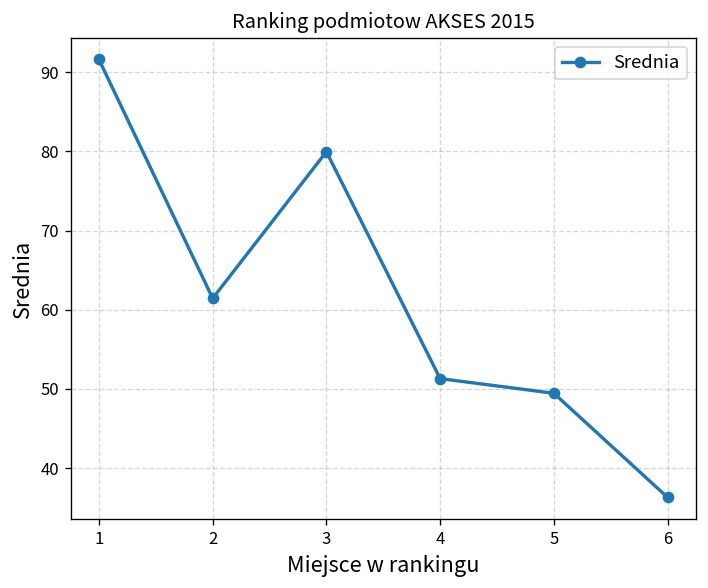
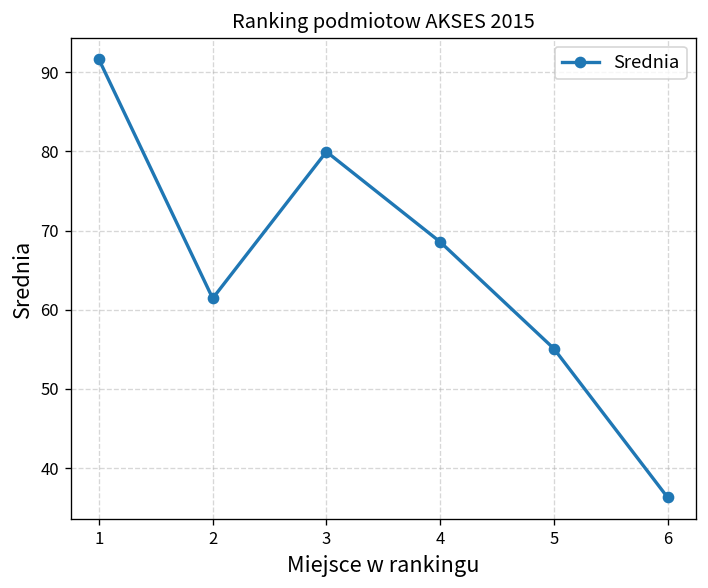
  {
    "1": 92,
    "2": 61,
    "3": 80,
-   "4": 51,
-   "5": 49,
+   "4": 69,
+   "5": 55,
    "6": 36
  }
